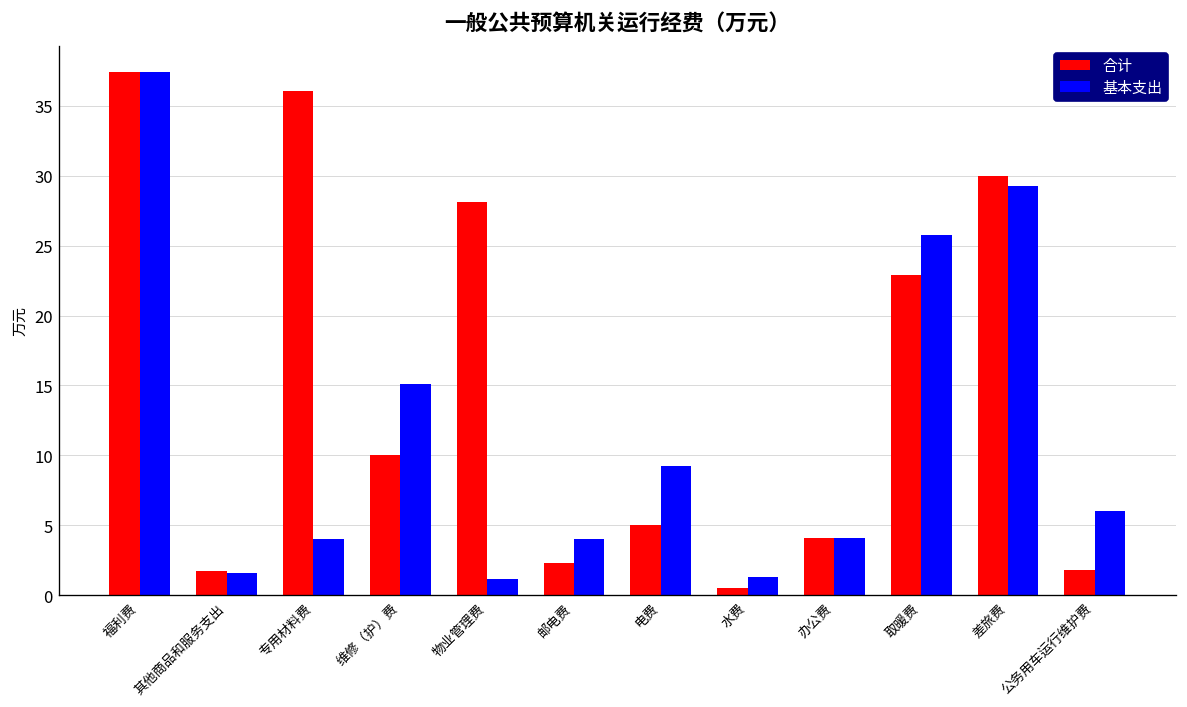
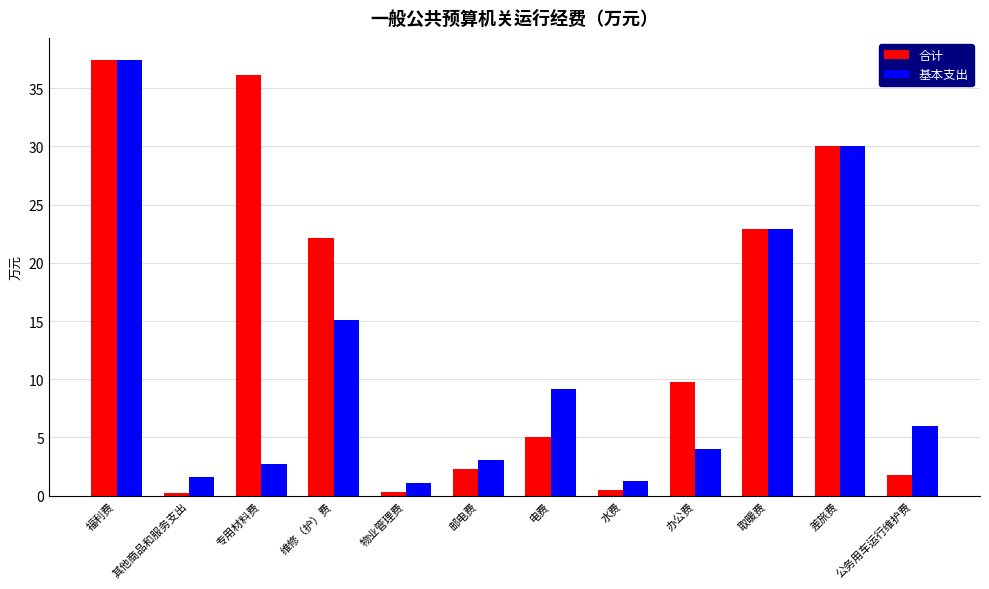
  {
    "合计": {
      "福利费": 37.4,
-     "其他商品和服务支出": 1.7,
+     "其他商品和服务支出": 0.2,
      "专用材料费": 36.1,
-     "维修（护）费": 10.0,
-     "物业管理费": 28.1,
+     "维修（护）费": 22.1,
+     "物业管理费": 0.4,
      "邮电费": 2.3,
      "电费": 5.0,
      "水费": 0.5,
-     "办公费": 4.1,
+     "办公费": 9.8,
      "取暖费": 22.9,
      "差旅费": 30.0,
      "公务用车运行维护费": 1.8
    },
    "基本支出": {
      "福利费": 37.4,
      "其他商品和服务支出": 1.6,
-     "专用材料费": 4.0,
+     "专用材料费": 2.7,
      "维修（护）费": 15.1,
      "物业管理费": 1.1,
-     "邮电费": 4.0,
+     "邮电费": 3.1,
      "电费": 9.2,
      "水费": 1.3,
      "办公费": 4.1,
-     "取暖费": 25.8,
-     "差旅费": 29.3,
+     "取暖费": 22.9,
+     "差旅费": 30.0,
      "公务用车运行维护费": 6.0
    }
  }
